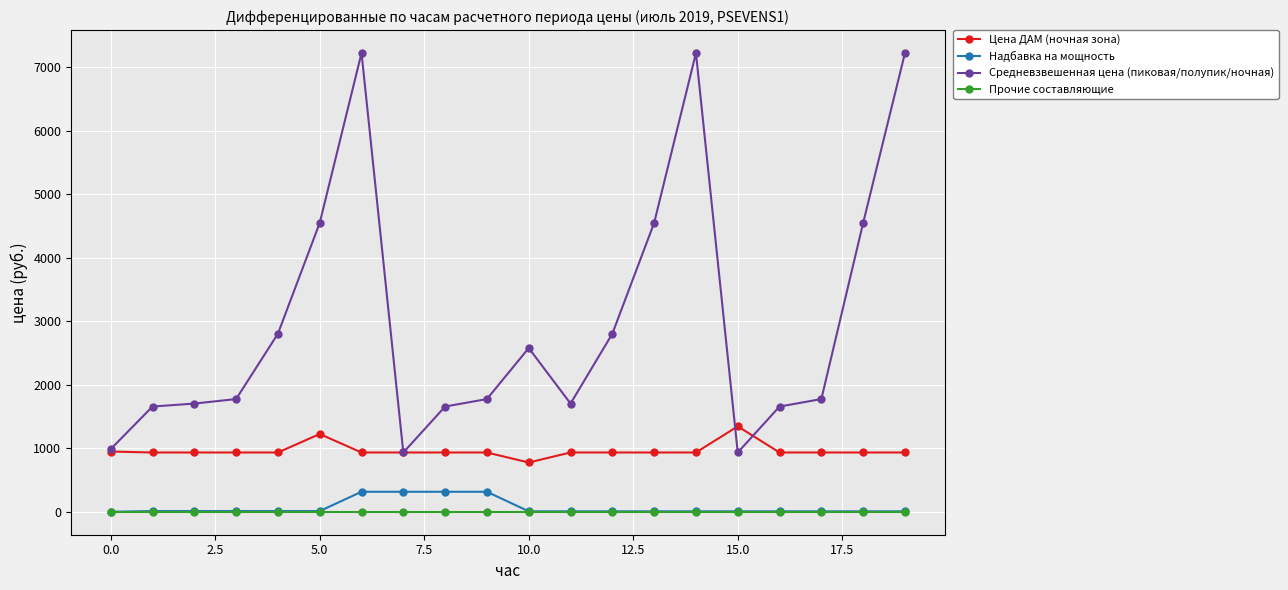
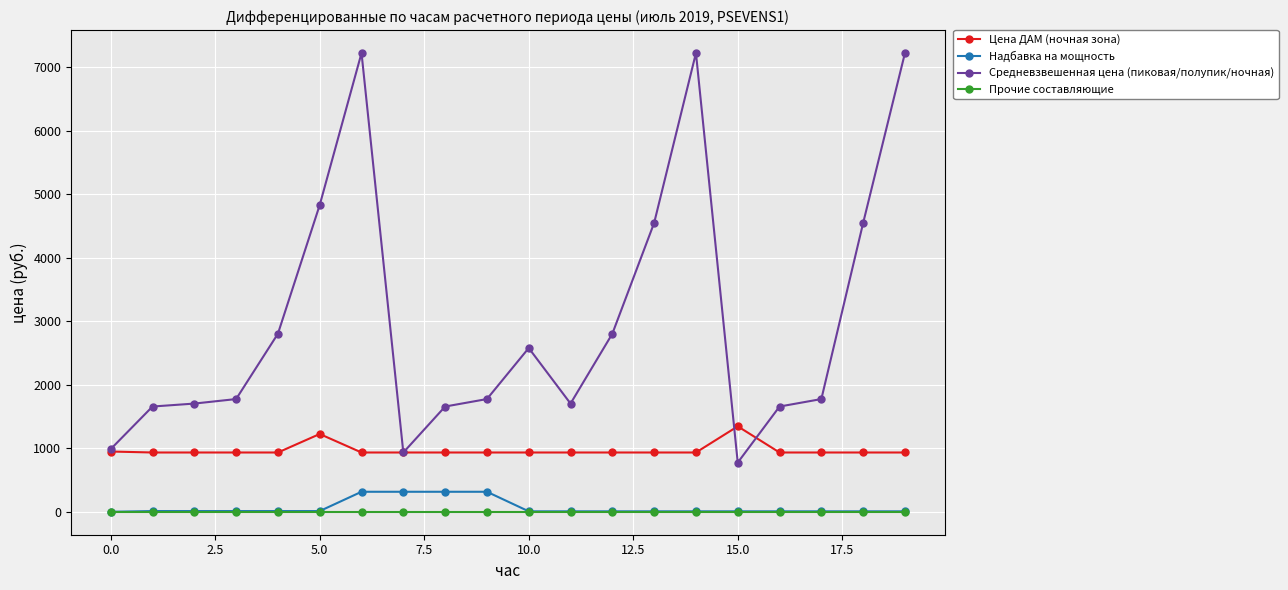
  {
    "Цена ДАМ (ночная зона)": {
      "5.0": 1200,
-     "10.0": 800,
+     "10.0": 900,
      "15.0": 1300
    },
    "Средневзвешенная цена (пиковая/полупик/ночная)": {
-     "5.0": 4600,
+     "5.0": 4800,
      "10.0": 2600,
-     "15.0": 900
+     "15.0": 800
    }
  }
